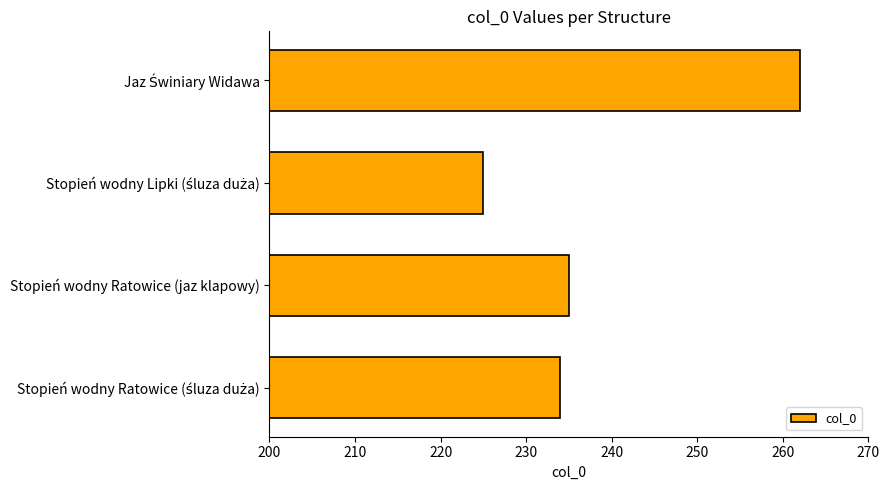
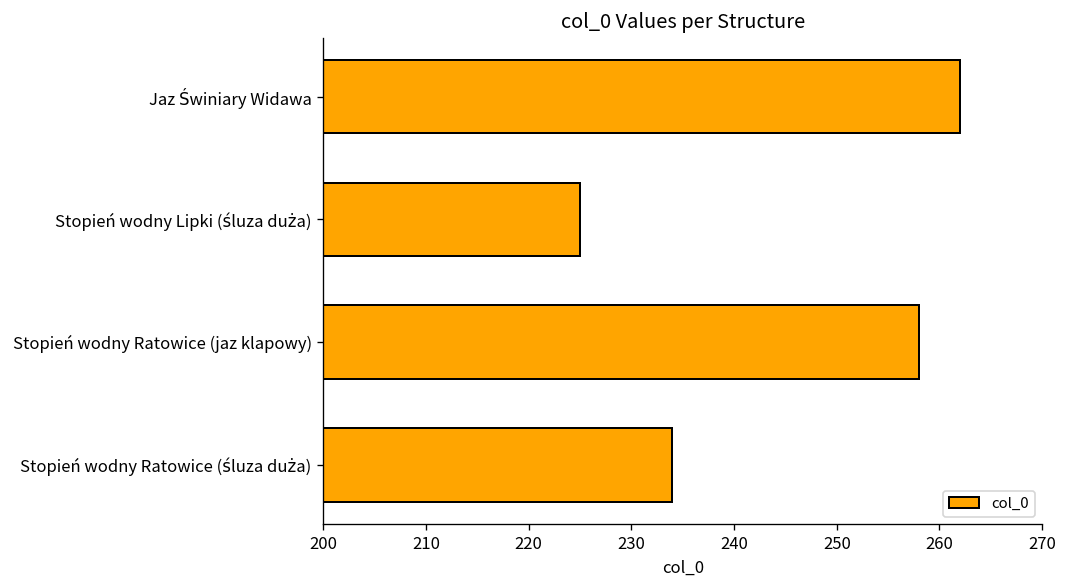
  {
    "Jaz Świniary Widawa": 262,
    "Stopień wodny Lipki (śluza duża)": 225,
-   "Stopień wodny Ratowice (jaz klapowy)": 235,
+   "Stopień wodny Ratowice (jaz klapowy)": 258,
    "Stopień wodny Ratowice (śluza duża)": 234
  }
